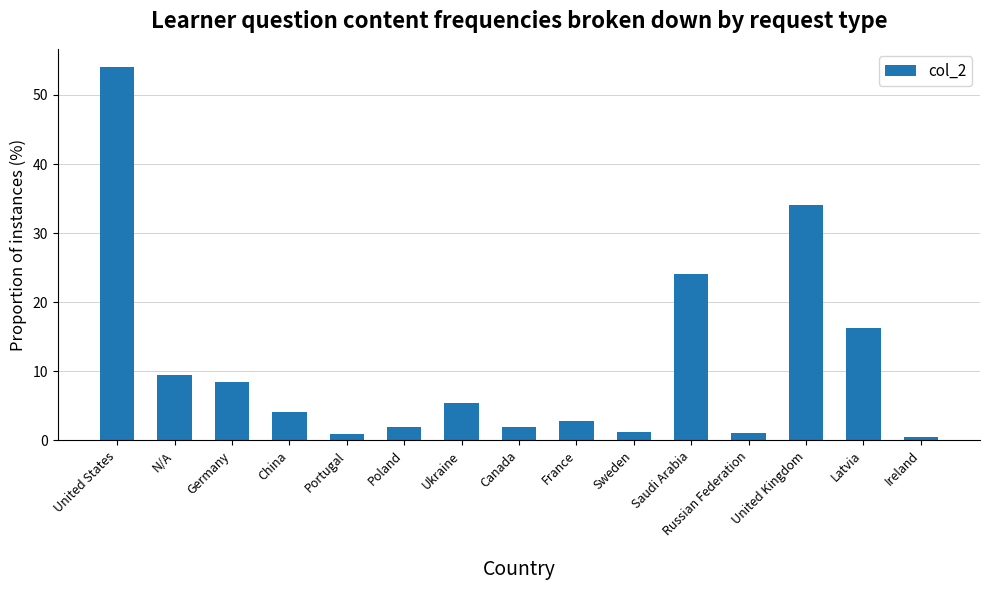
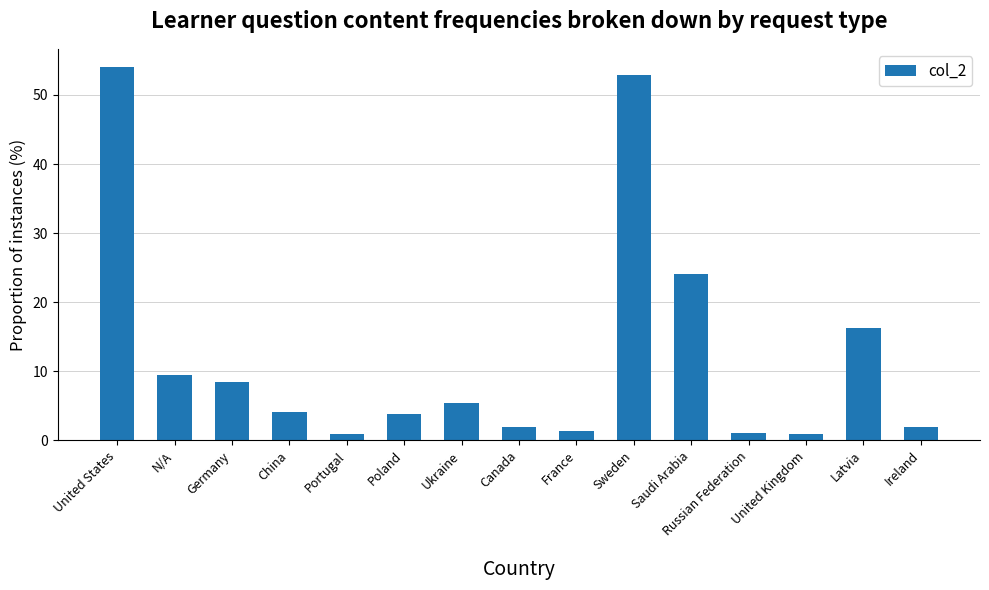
  {
    "United States": 54,
    "N/A": 9,
    "Germany": 8,
    "China": 4,
    "Portugal": 1,
-   "Poland": 2,
+   "Poland": 4,
    "Ukraine": 5,
    "Canada": 2,
-   "France": 3,
-   "Sweden": 1,
+   "France": 1,
+   "Sweden": 53,
    "Saudi Arabia": 24,
    "Russian Federation": 1,
-   "United Kingdom": 34,
+   "United Kingdom": 1,
    "Latvia": 16,
-   "Ireland": 1
+   "Ireland": 2
  }
